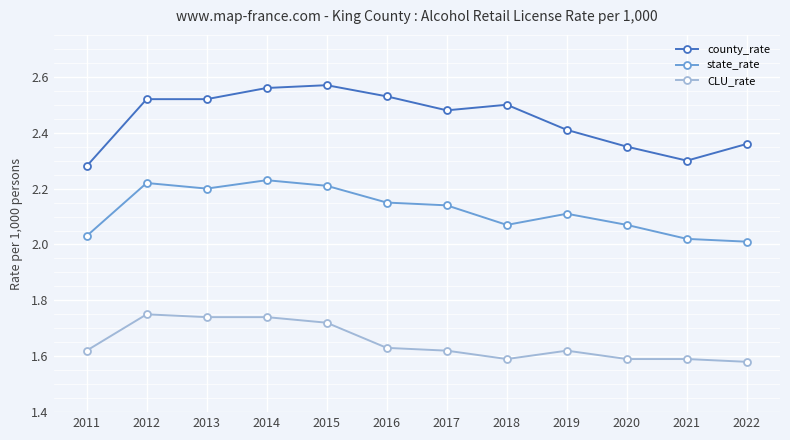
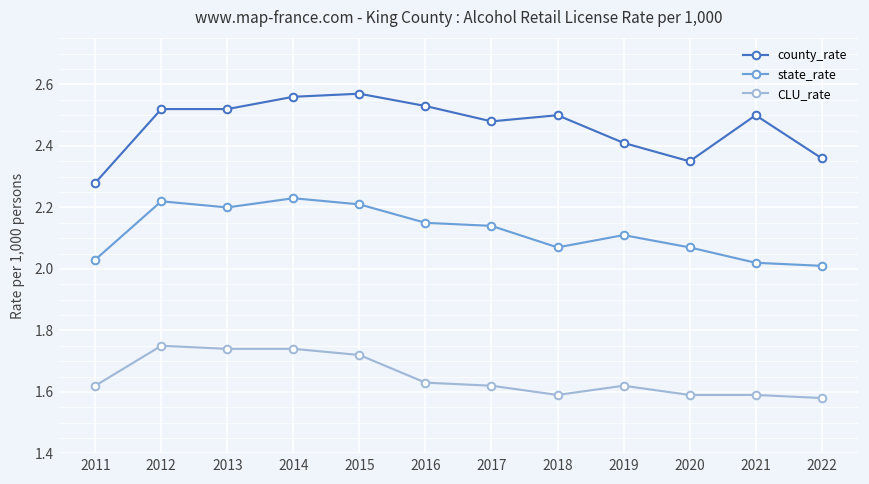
  {
    "county_rate": {
      "2011": 2.28,
      "2012": 2.52,
      "2013": 2.52,
      "2014": 2.56,
      "2015": 2.57,
      "2016": 2.53,
      "2017": 2.48,
      "2018": 2.5,
      "2019": 2.41,
      "2020": 2.35,
-     "2021": 2.3,
+     "2021": 2.5,
      "2022": 2.36
    }
  }
